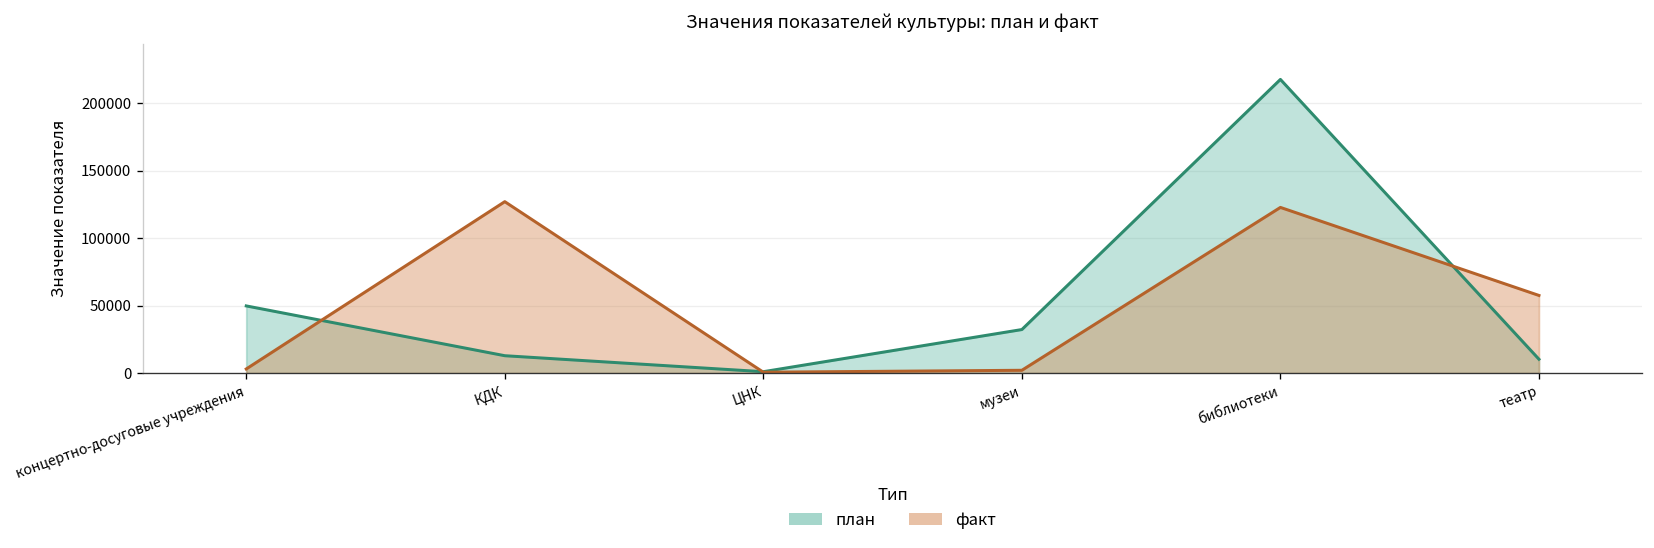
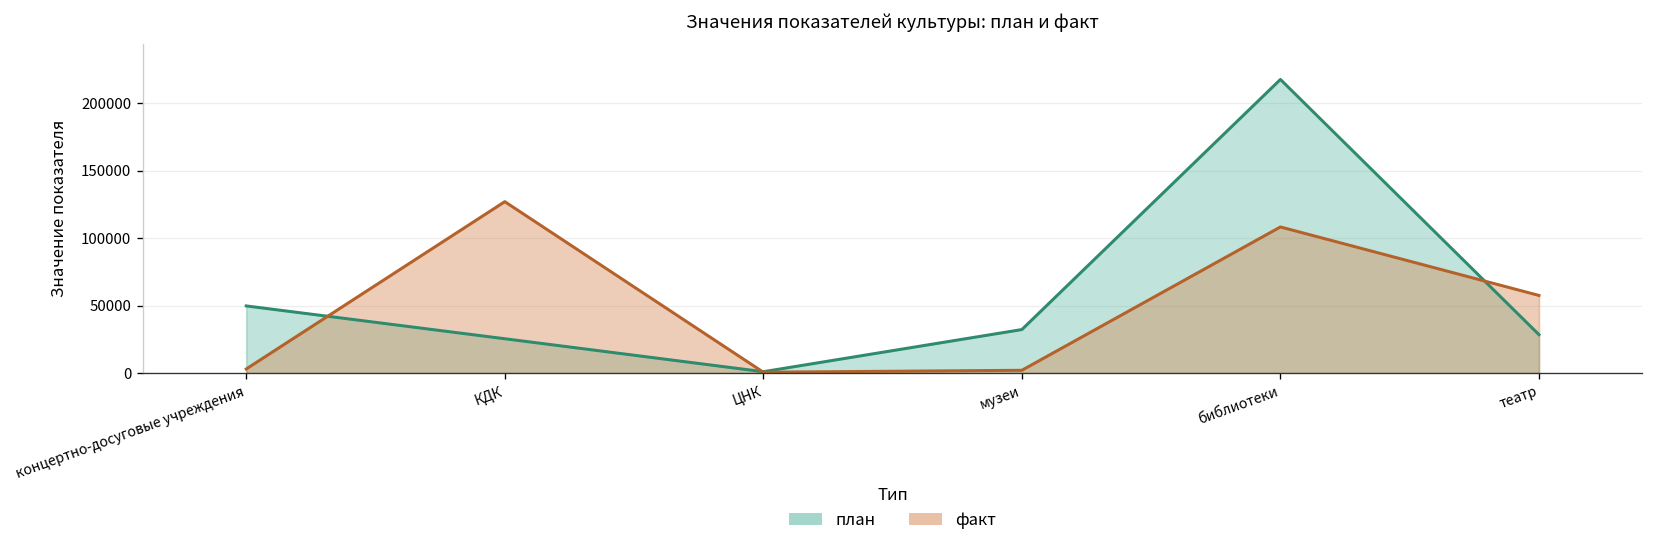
  {
    "план": {
      "концертно-досуговые учреждения": 50000,
-     "КДК": 13000,
+     "КДК": 25000,
      "музеи": 32000,
      "библиотеки": 218000,
-     "театр": 10000
+     "театр": 29000
    },
    "факт": {
      "концертно-досуговые учреждения": 3000,
      "КДК": 127000,
      "музеи": 2000,
-     "библиотеки": 123000,
+     "библиотеки": 108000,
      "театр": 58000
    }
  }
